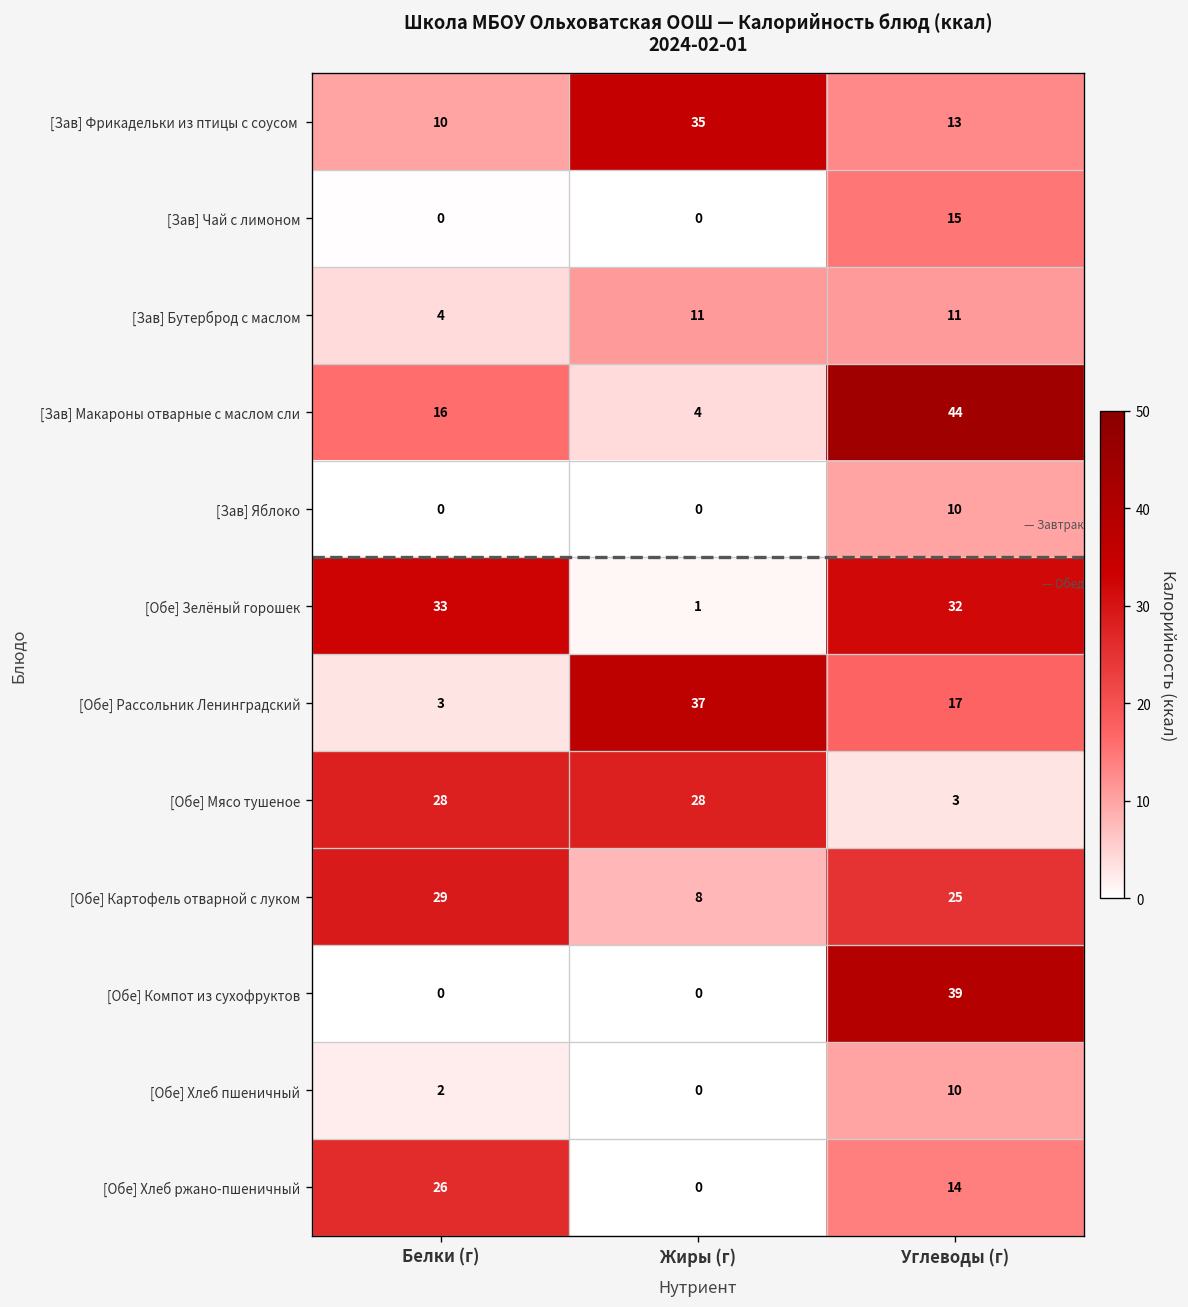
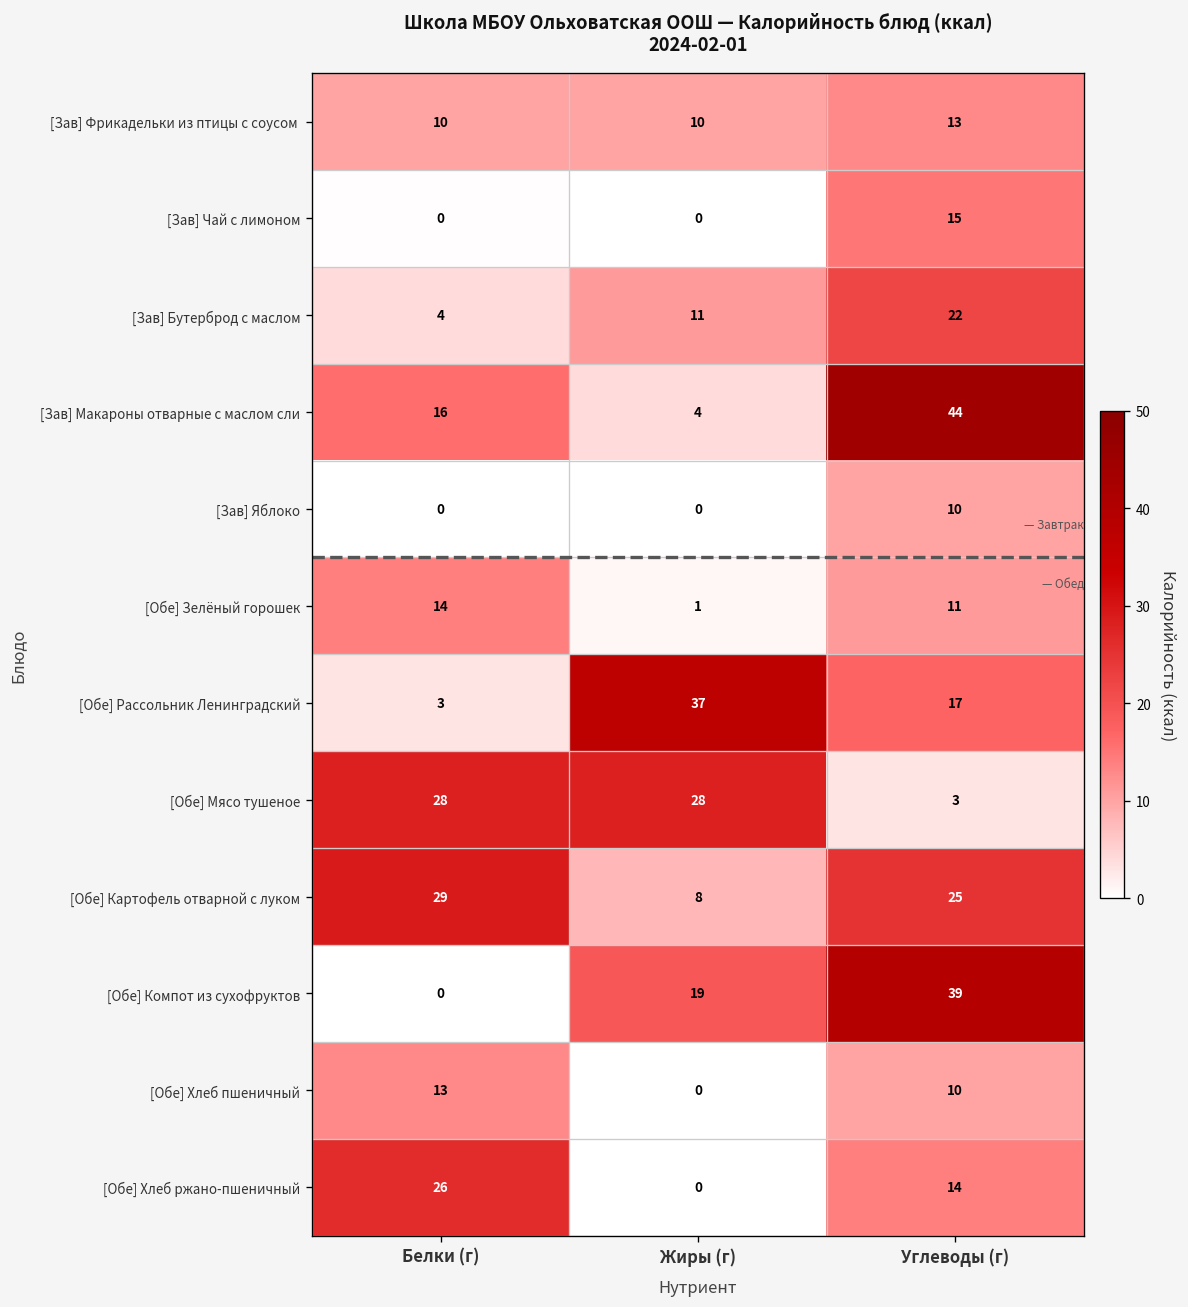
  {
    "[Зав] Фрикадельки из птицы с соусом": {
      "Белки (г)": 10,
-     "Жиры (г)": 35,
+     "Жиры (г)": 10,
      "Углеводы (г)": 13
    },
    "[Зав] Чай с лимоном": {
      "Белки (г)": 0,
      "Жиры (г)": 0,
      "Углеводы (г)": 15
    },
    "[Зав] Бутерброд с маслом": {
      "Белки (г)": 4,
      "Жиры (г)": 11,
-     "Углеводы (г)": 11
+     "Углеводы (г)": 22
    },
    "[Зав] Макароны отварные с маслом сли": {
      "Белки (г)": 16,
      "Жиры (г)": 4,
      "Углеводы (г)": 44
    },
    "[Зав] Яблоко": {
      "Белки (г)": 0,
      "Жиры (г)": 0
    },
    "[Обе] Зелёный горошек": {
-     "Белки (г)": 33,
+     "Белки (г)": 14,
      "Жиры (г)": 1,
-     "Углеводы (г)": 32
+     "Углеводы (г)": 11
    },
    "[Обе] Рассольник Ленинградский": {
      "Белки (г)": 3,
      "Жиры (г)": 37,
      "Углеводы (г)": 17
    },
    "[Обе] Мясо тушеное": {
      "Белки (г)": 28,
      "Жиры (г)": 28,
      "Углеводы (г)": 3
    },
    "[Обе] Картофель отварной с луком": {
      "Белки (г)": 29,
      "Жиры (г)": 8,
      "Углеводы (г)": 25
    },
    "[Обе] Компот из сухофруктов": {
      "Белки (г)": 0,
-     "Жиры (г)": 0,
+     "Жиры (г)": 19,
      "Углеводы (г)": 39
    },
    "[Обе] Хлеб пшеничный": {
-     "Белки (г)": 2,
+     "Белки (г)": 13,
      "Жиры (г)": 0,
      "Углеводы (г)": 10
    },
    "[Обе] Хлеб ржано-пшеничный": {
      "Белки (г)": 26,
      "Жиры (г)": 0,
      "Углеводы (г)": 14
    }
  }
